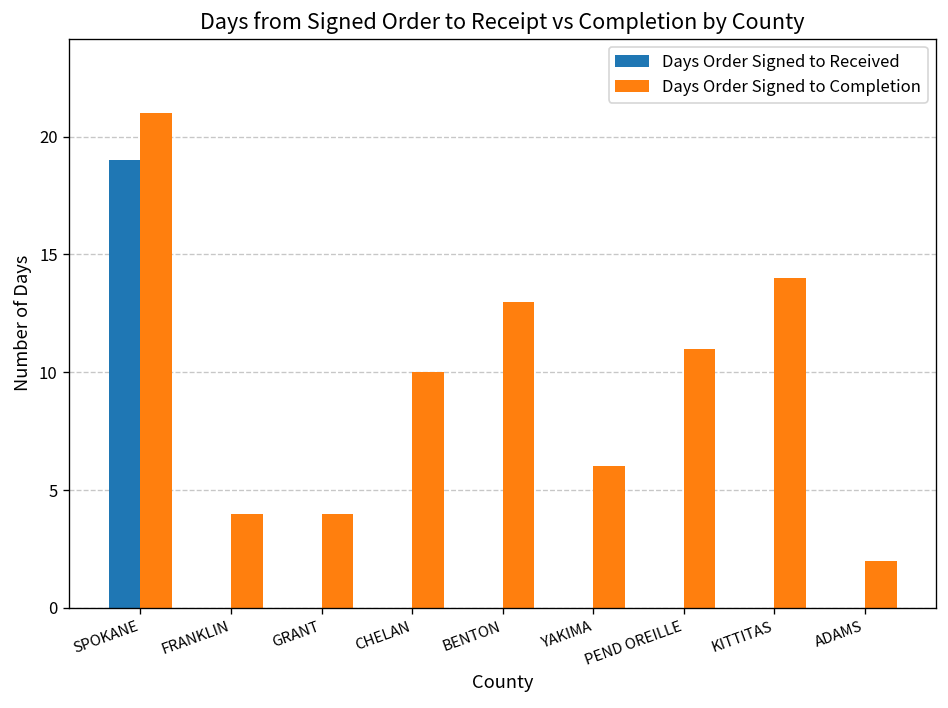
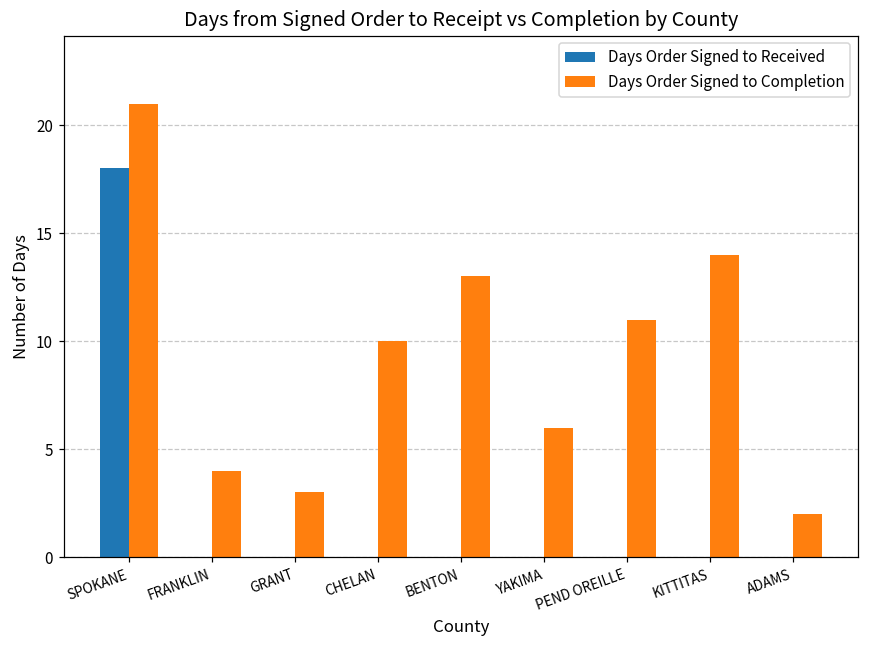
  {
    "Days Order Signed to Received": {
-     "SPOKANE": 19,
+     "SPOKANE": 18,
      "FRANKLIN": 0,
      "GRANT": 0,
      "CHELAN": 0,
      "BENTON": 0,
      "YAKIMA": 0,
      "PEND OREILLE": 0,
      "KITTITAS": 0,
      "ADAMS": 0
    },
    "Days Order Signed to Completion": {
      "SPOKANE": 21,
      "FRANKLIN": 4,
-     "GRANT": 4,
+     "GRANT": 3,
      "CHELAN": 10,
      "BENTON": 13,
      "YAKIMA": 6,
      "PEND OREILLE": 11,
      "KITTITAS": 14,
      "ADAMS": 2
    }
  }
